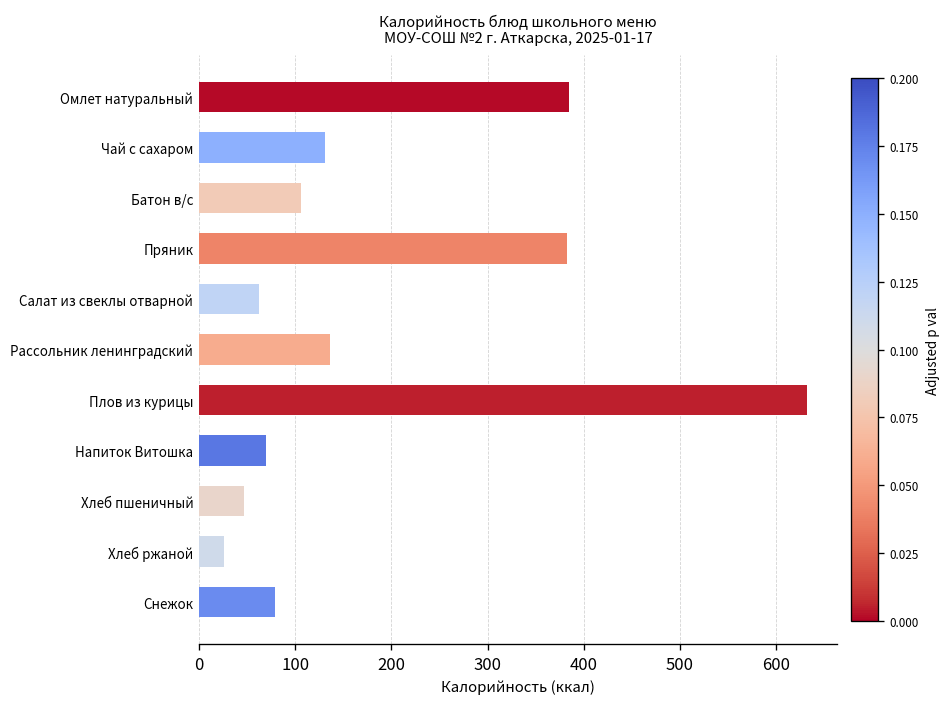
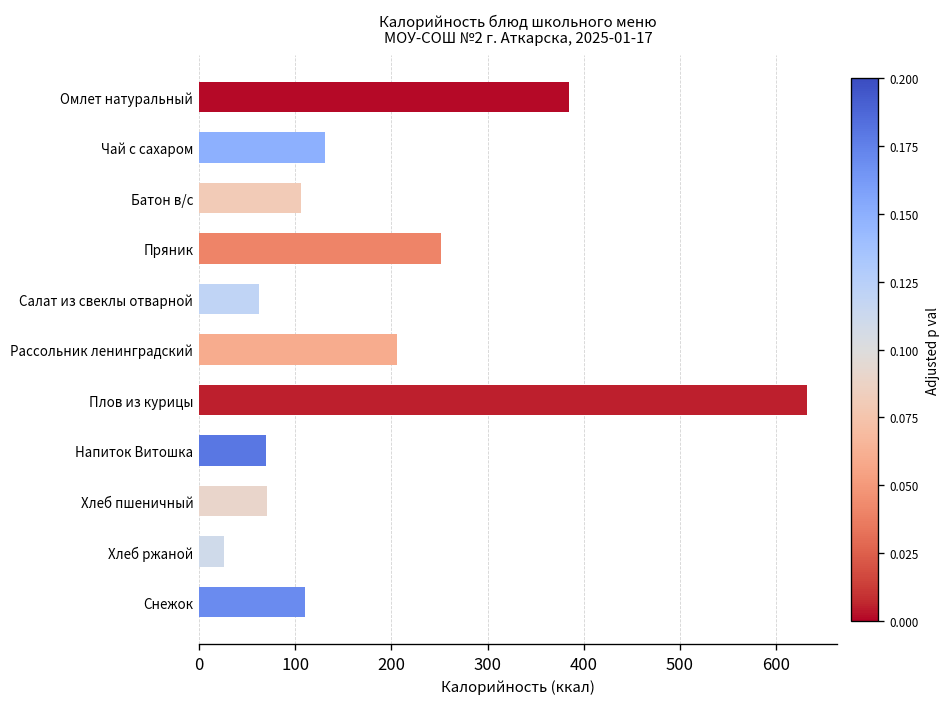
  {
    "Омлет натуральный": 380,
    "Чай с сахаром": 130,
    "Батон в/с": 110,
-   "Пряник": 380,
+   "Пряник": 250,
    "Салат из свеклы отварной": 60,
-   "Рассольник ленинградский": 140,
+   "Рассольник ленинградский": 210,
    "Плов из курицы": 630,
    "Напиток Витошка": 70,
-   "Хлеб пшеничный": 50,
+   "Хлеб пшеничный": 70,
    "Хлеб ржаной": 30,
-   "Снежок": 80
+   "Снежок": 110
  }
